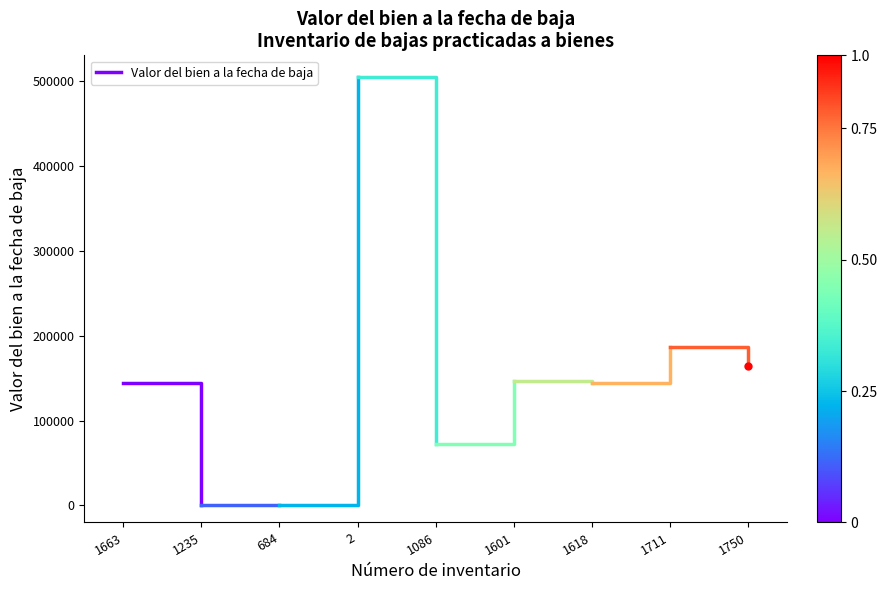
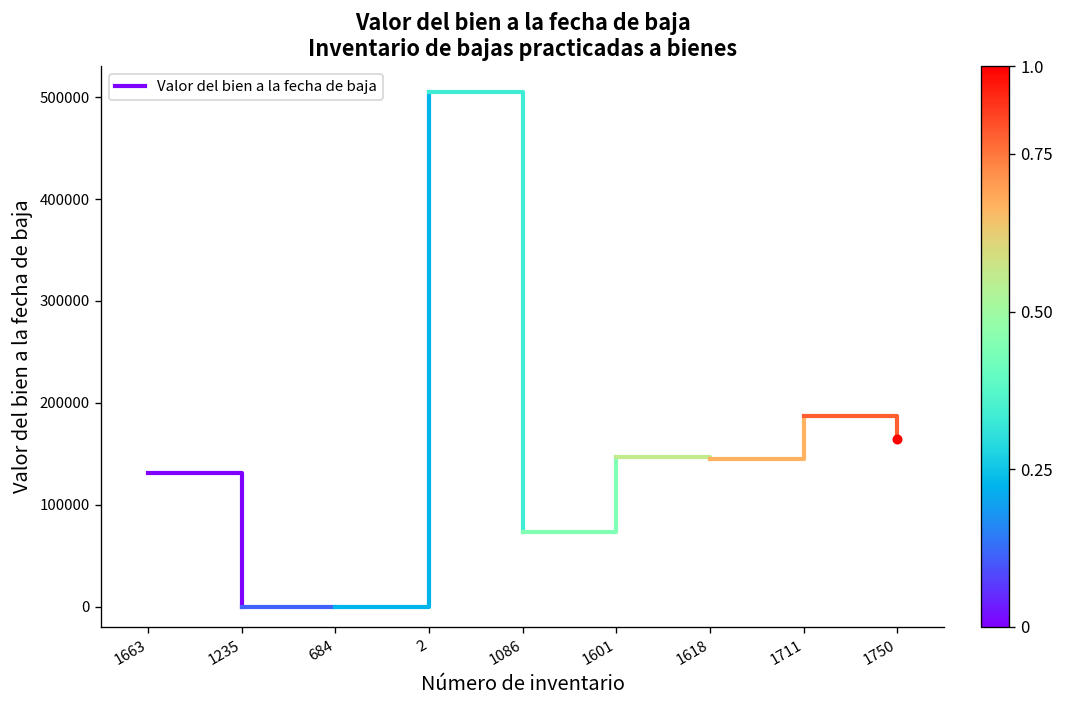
  {
    "Valor del bien a la fecha de baja": {
-     "1663": 140000
+     "1663": 130000
    }
  }
